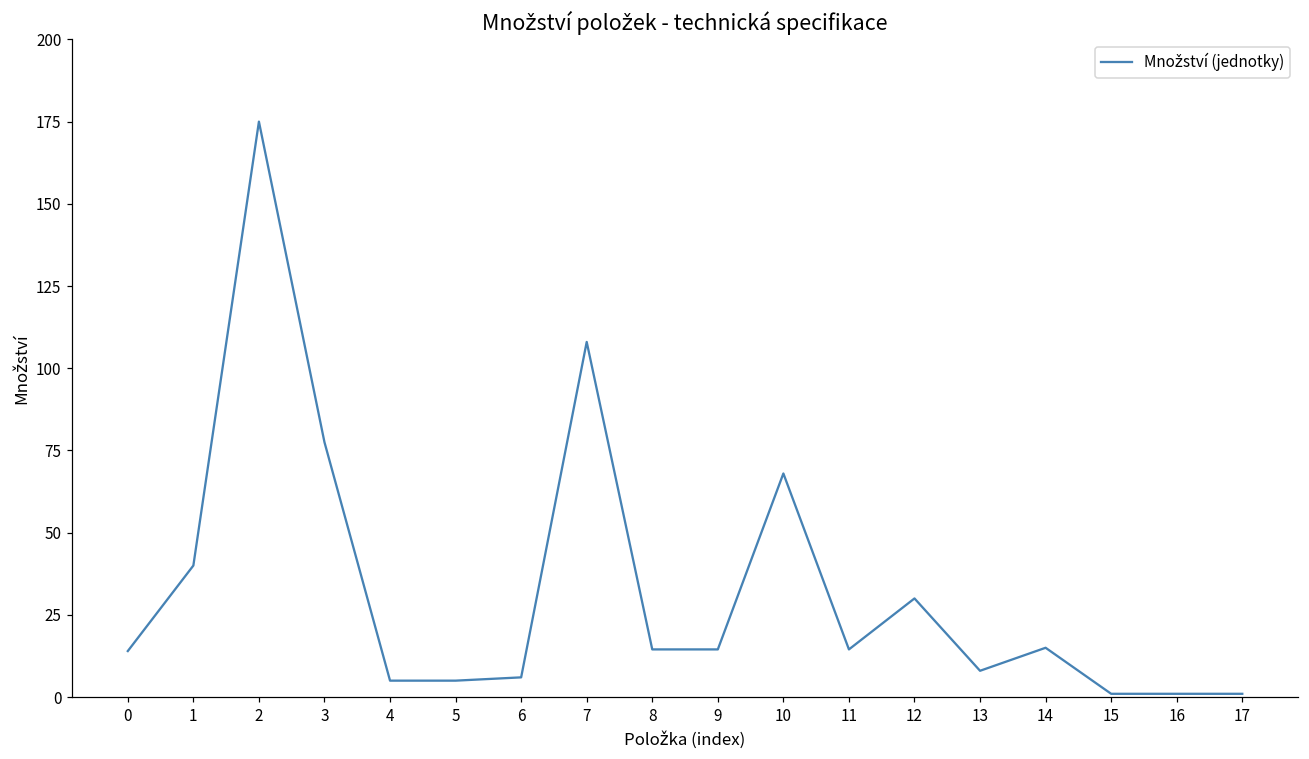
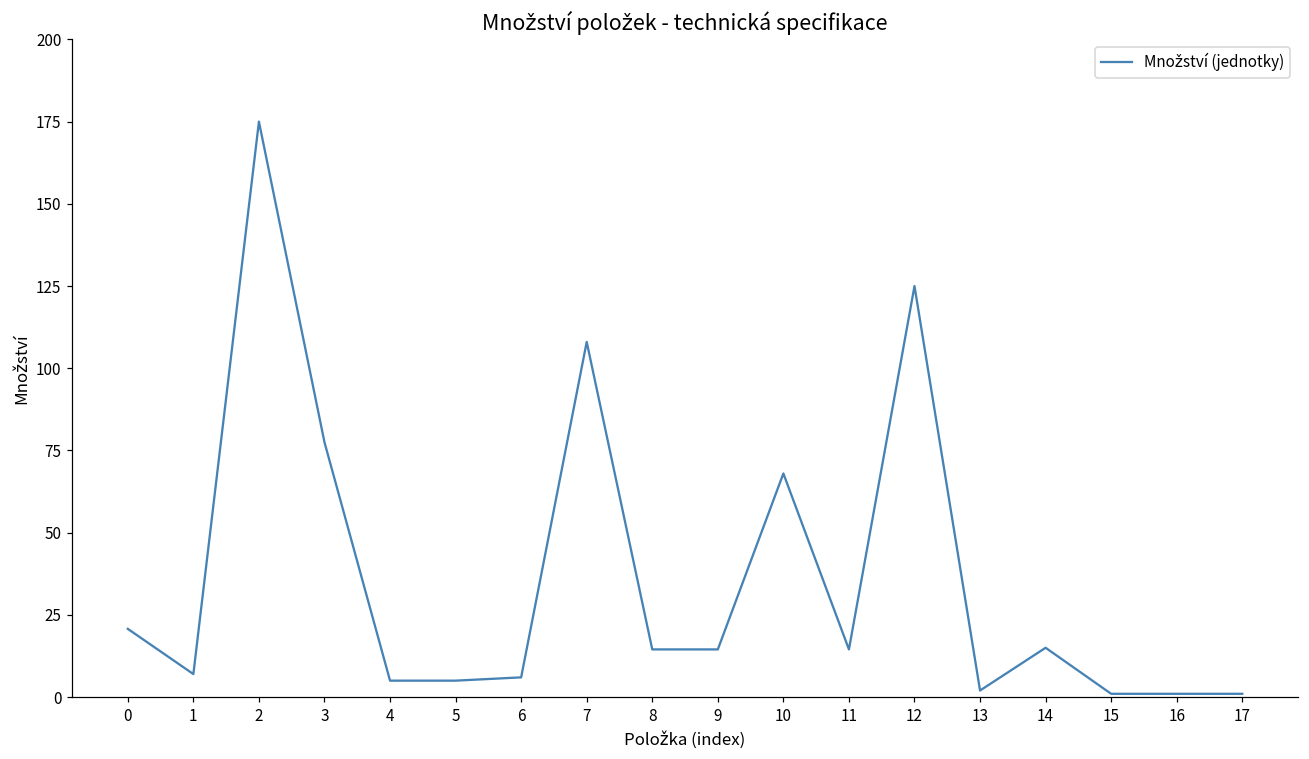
  {
-   "0": 14,
-   "1": 40,
+   "0": 21,
+   "1": 7,
    "2": 175,
    "3": 78,
    "4": 5,
    "5": 5,
    "6": 6,
    "7": 108,
    "8": 15,
    "9": 15,
    "10": 68,
    "11": 15,
-   "12": 30,
-   "13": 8,
+   "12": 125,
+   "13": 2,
    "14": 15,
    "15": 1,
    "16": 1,
    "17": 1
  }
